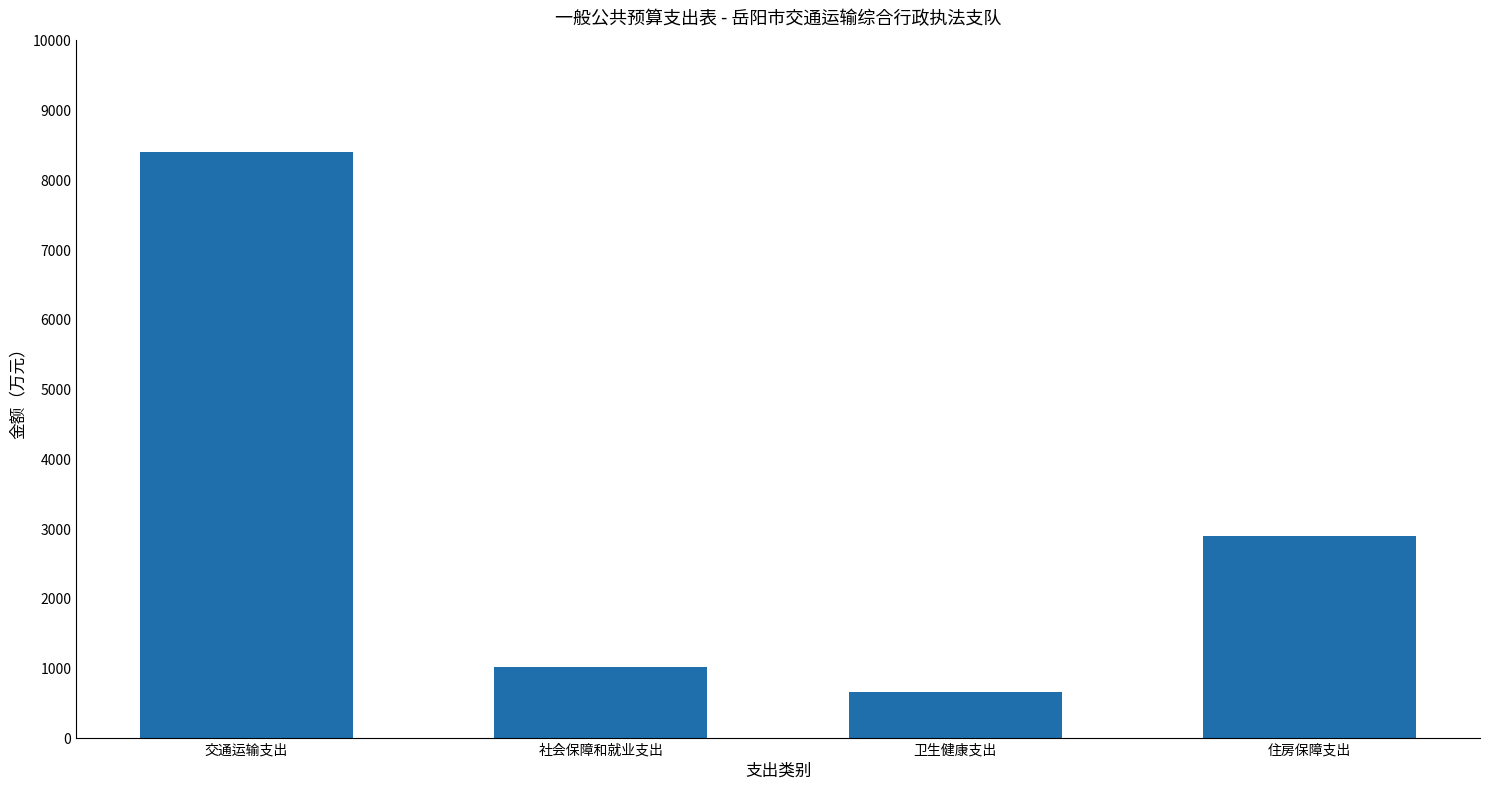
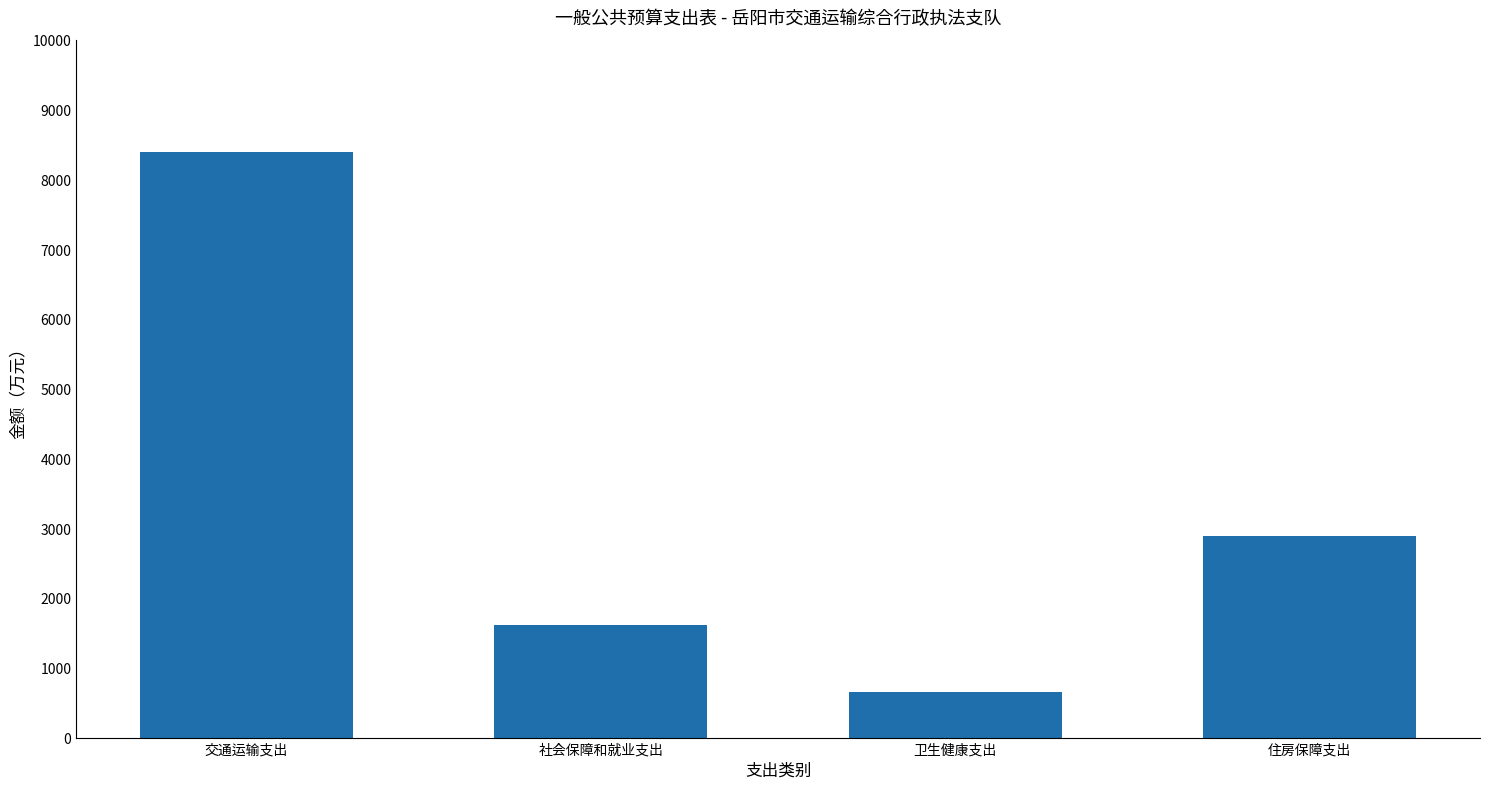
  {
    "交通运输支出": 8400,
-   "社会保障和就业支出": 1000,
+   "社会保障和就业支出": 1600,
    "卫生健康支出": 700,
    "住房保障支出": 2900
  }
